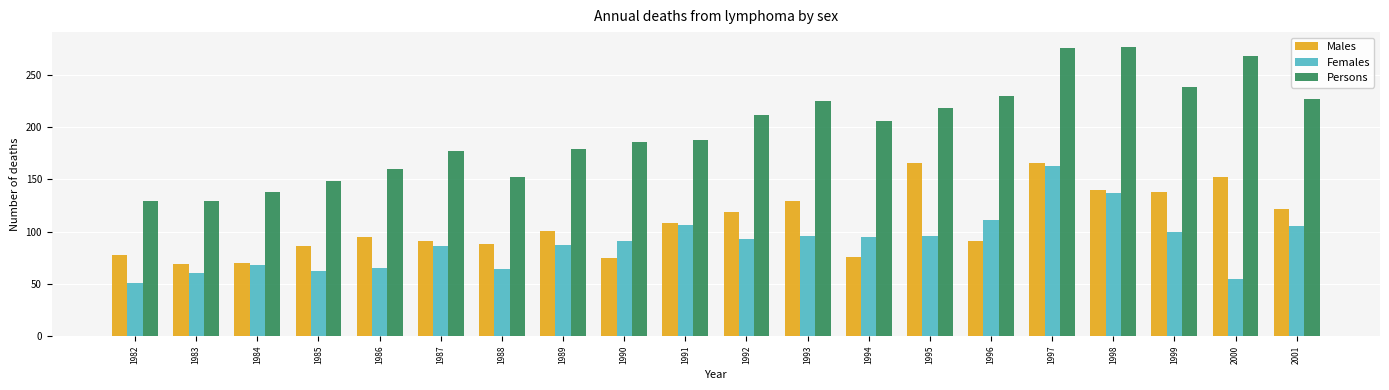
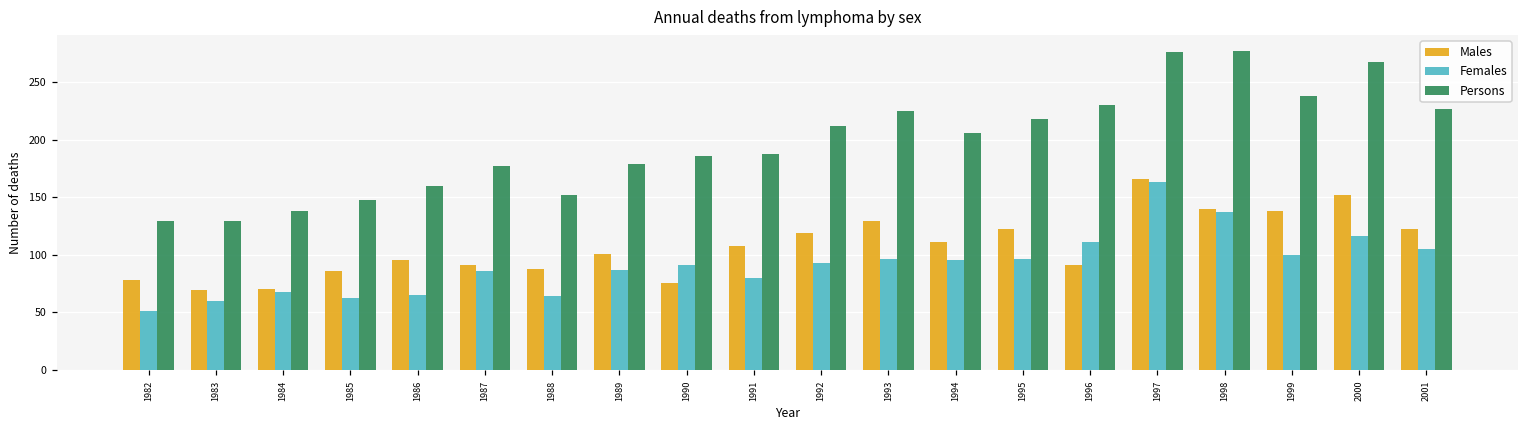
  {
    "Males": {
      "1982": 78,
      "1983": 69,
      "1984": 70,
      "1985": 86,
      "1986": 95,
      "1987": 91,
      "1988": 88,
      "1989": 101,
      "1990": 75,
      "1991": 108,
      "1992": 119,
      "1993": 129,
-     "1994": 76,
-     "1995": 166,
+     "1994": 111,
+     "1995": 122,
      "1996": 91,
      "1997": 166,
      "1998": 140,
      "1999": 138,
      "2000": 152,
      "2001": 122
    },
    "Females": {
      "1982": 51,
      "1983": 60,
      "1984": 68,
      "1985": 62,
      "1986": 65,
      "1987": 86,
      "1988": 64,
      "1989": 87,
      "1990": 91,
-     "1991": 106,
+     "1991": 80,
      "1992": 93,
      "1993": 96,
      "1994": 95,
      "1995": 96,
      "1996": 111,
      "1997": 163,
      "1998": 137,
      "1999": 100,
-     "2000": 55,
+     "2000": 116,
      "2001": 105
    },
    "Persons": {
      "1982": 129,
      "1983": 129,
      "1984": 138,
      "1985": 148,
      "1986": 160,
      "1987": 177,
      "1988": 152,
      "1989": 179,
      "1990": 186,
      "1991": 188,
      "1992": 212,
      "1993": 225,
      "1994": 206,
      "1995": 218,
      "1996": 230,
      "1997": 276,
      "1998": 277,
      "1999": 238,
      "2000": 268,
      "2001": 227
    }
  }
